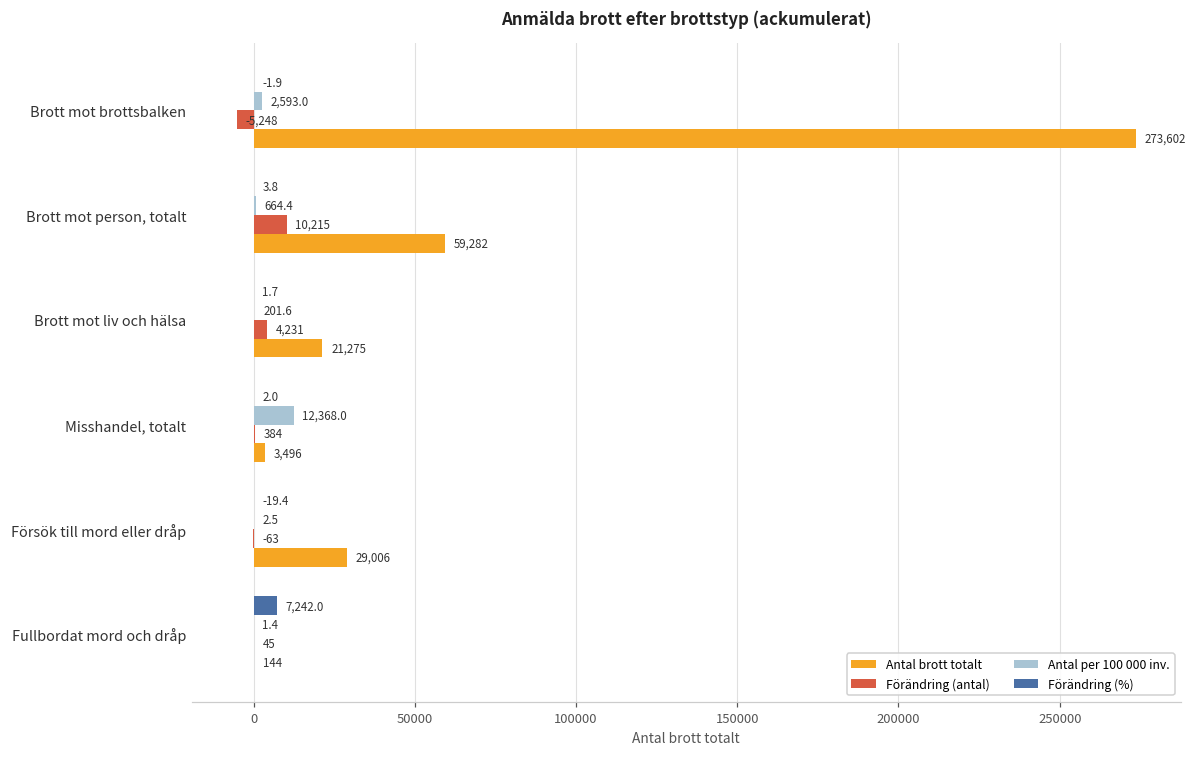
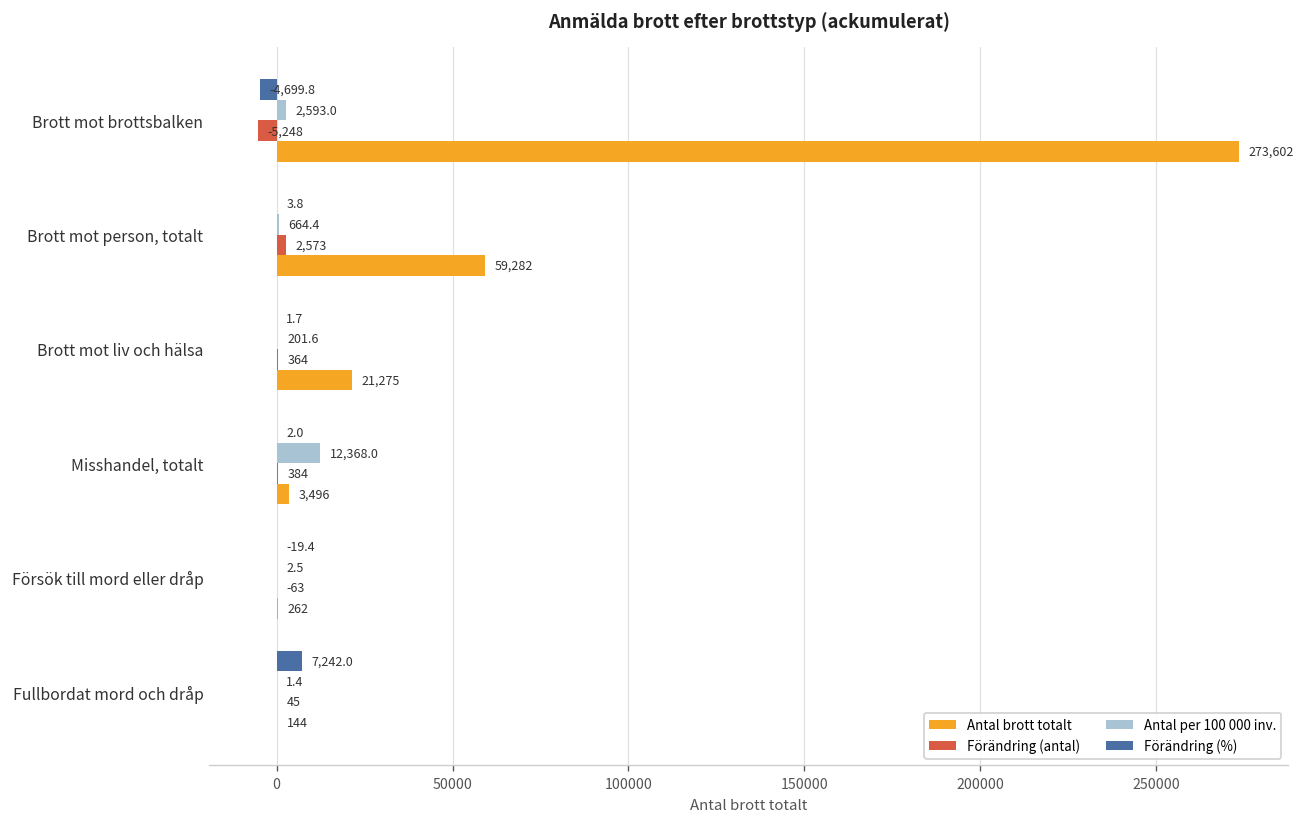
  {
    "Antal brott totalt": {
      "Brott mot brottsbalken": "273,602",
      "Brott mot person, totalt": "59,282",
      "Brott mot liv och hälsa": "21,275",
      "Misshandel, totalt": "3,496",
-     "Försök till mord eller dråp": "29,006",
+     "Försök till mord eller dråp": "262",
      "Fullbordat mord och dråp": "144"
    },
    "Förändring (antal)": {
      "Brott mot brottsbalken": "-5,248",
-     "Brott mot person, totalt": "10,215",
-     "Brott mot liv och hälsa": "4,231",
+     "Brott mot person, totalt": "2,573",
+     "Brott mot liv och hälsa": "364",
      "Misshandel, totalt": "384",
      "Försök till mord eller dråp": "-63",
      "Fullbordat mord och dråp": "45"
    },
    "Antal per 100 000 inv.": {
      "Brott mot brottsbalken": "2,593.0",
      "Brott mot person, totalt": "664.4",
      "Brott mot liv och hälsa": "201.6",
      "Misshandel, totalt": "12,368.0",
      "Försök till mord eller dråp": "2.5",
      "Fullbordat mord och dråp": "1.4"
    },
    "Förändring (%)": {
-     "Brott mot brottsbalken": "-1.9",
+     "Brott mot brottsbalken": "-4,699.8",
      "Brott mot person, totalt": "3.8",
      "Brott mot liv och hälsa": "1.7",
      "Misshandel, totalt": "2.0",
      "Försök till mord eller dråp": "-19.4",
      "Fullbordat mord och dråp": "7,242.0"
    }
  }
